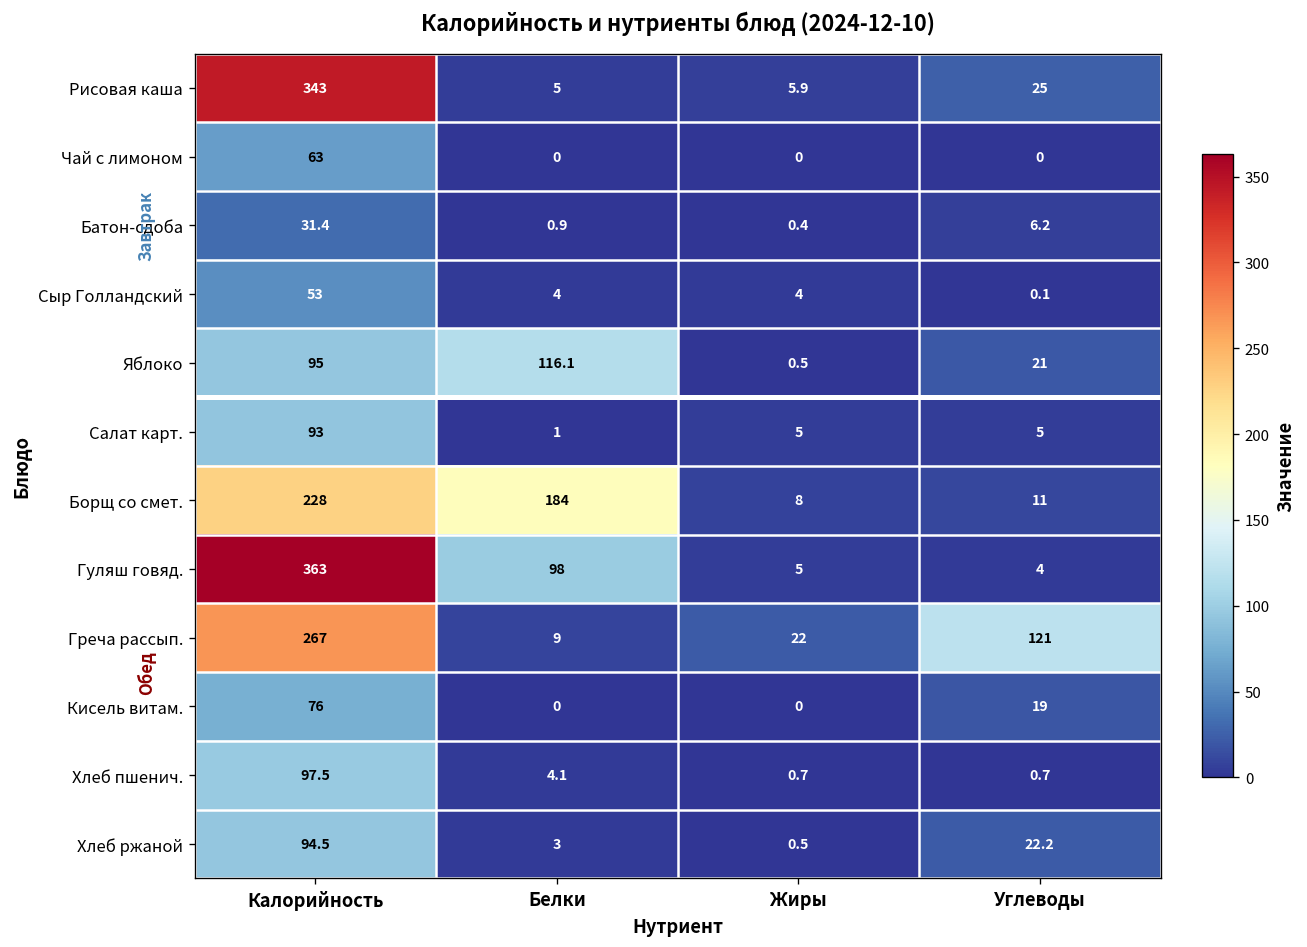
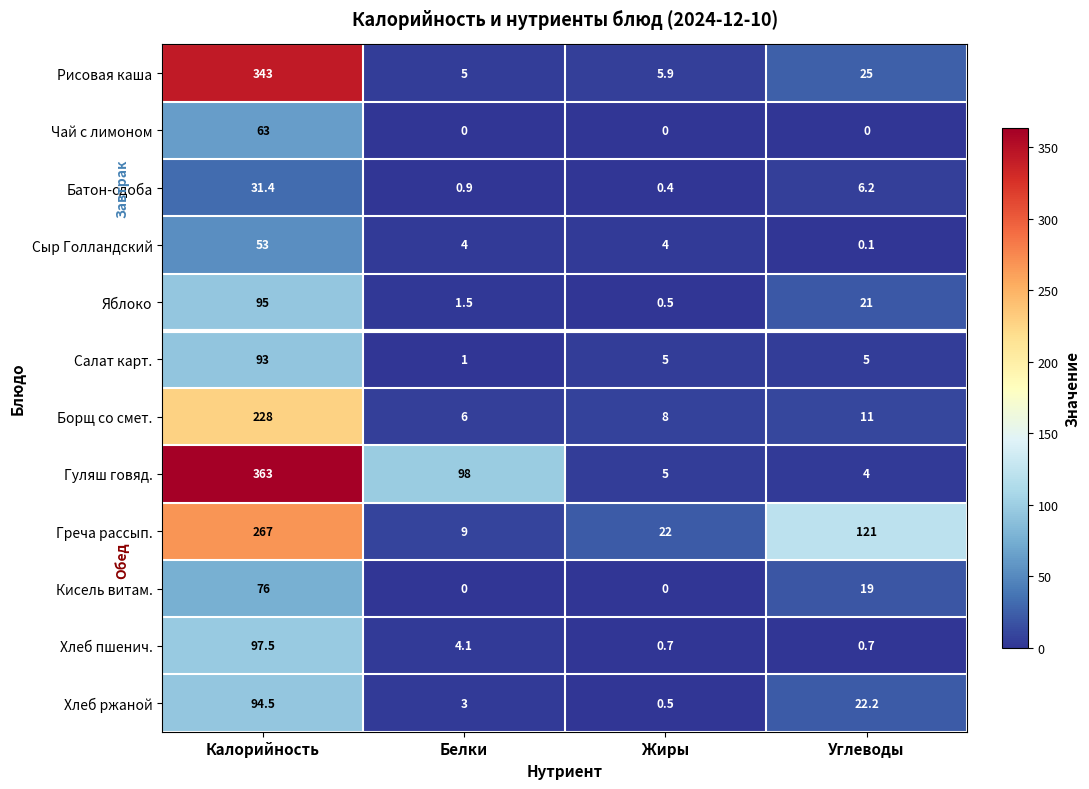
  {
    "Рисовая каша": {
      "Калорийность": 343,
      "Белки": 5,
      "Жиры": 5.9,
      "Углеводы": 25
    },
    "Чай с лимоном": {
      "Калорийность": 63,
      "Белки": 0,
      "Жиры": 0,
      "Углеводы": 0
    },
    "Батон-сдоба": {
      "Калорийность": 31.4,
      "Белки": 0.9,
      "Жиры": 0.4,
      "Углеводы": 6.2
    },
    "Сыр Голландский": {
      "Калорийность": 53,
      "Белки": 4,
      "Жиры": 4,
      "Углеводы": 0.1
    },
    "Яблоко": {
      "Калорийность": 95,
-     "Белки": 116.1,
+     "Белки": 1.5,
      "Жиры": 0.5,
      "Углеводы": 21
    },
    "Салат карт.": {
      "Калорийность": 93,
      "Белки": 1,
      "Жиры": 5,
      "Углеводы": 5
    },
    "Борщ со смет.": {
      "Калорийность": 228,
-     "Белки": 184,
+     "Белки": 6,
      "Жиры": 8,
      "Углеводы": 11
    },
    "Гуляш говяд.": {
      "Калорийность": 363,
      "Белки": 98,
      "Жиры": 5,
      "Углеводы": 4
    },
    "Греча рассып.": {
      "Калорийность": 267,
      "Белки": 9,
      "Жиры": 22,
      "Углеводы": 121
    },
    "Кисель витам.": {
      "Калорийность": 76,
      "Белки": 0,
      "Жиры": 0,
      "Углеводы": 19
    },
    "Хлеб пшенич.": {
      "Калорийность": 97.5,
      "Белки": 4.1,
      "Жиры": 0.7,
      "Углеводы": 0.7
    },
    "Хлеб ржаной": {
      "Калорийность": 94.5,
      "Белки": 3,
      "Жиры": 0.5,
      "Углеводы": 22.2
    }
  }
